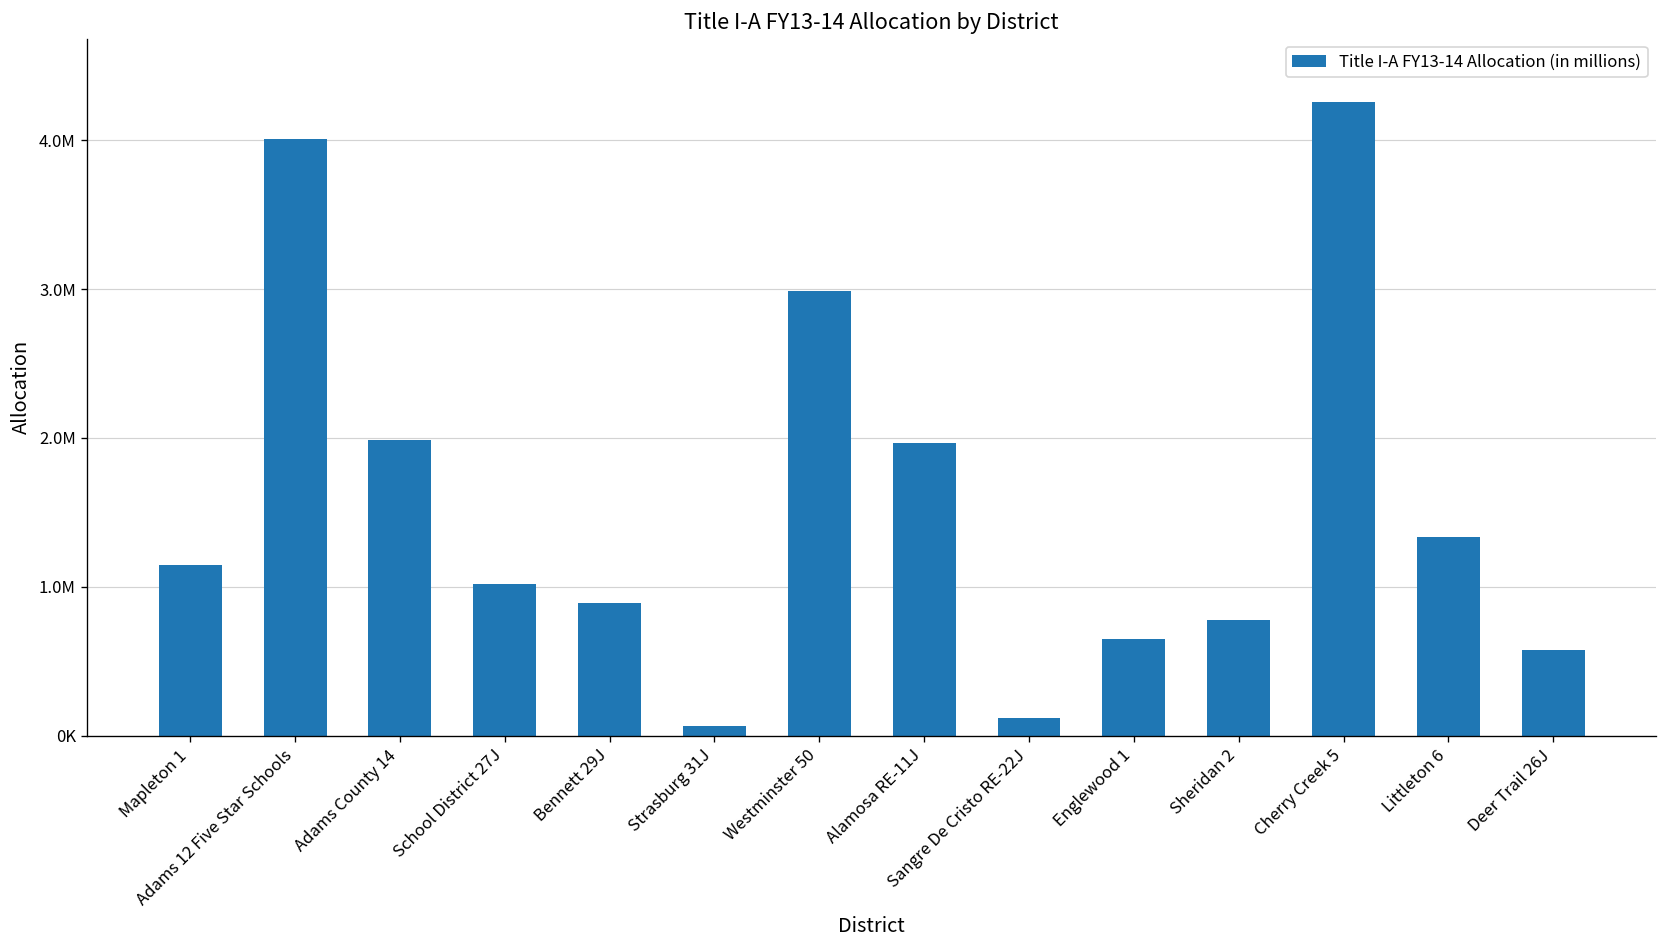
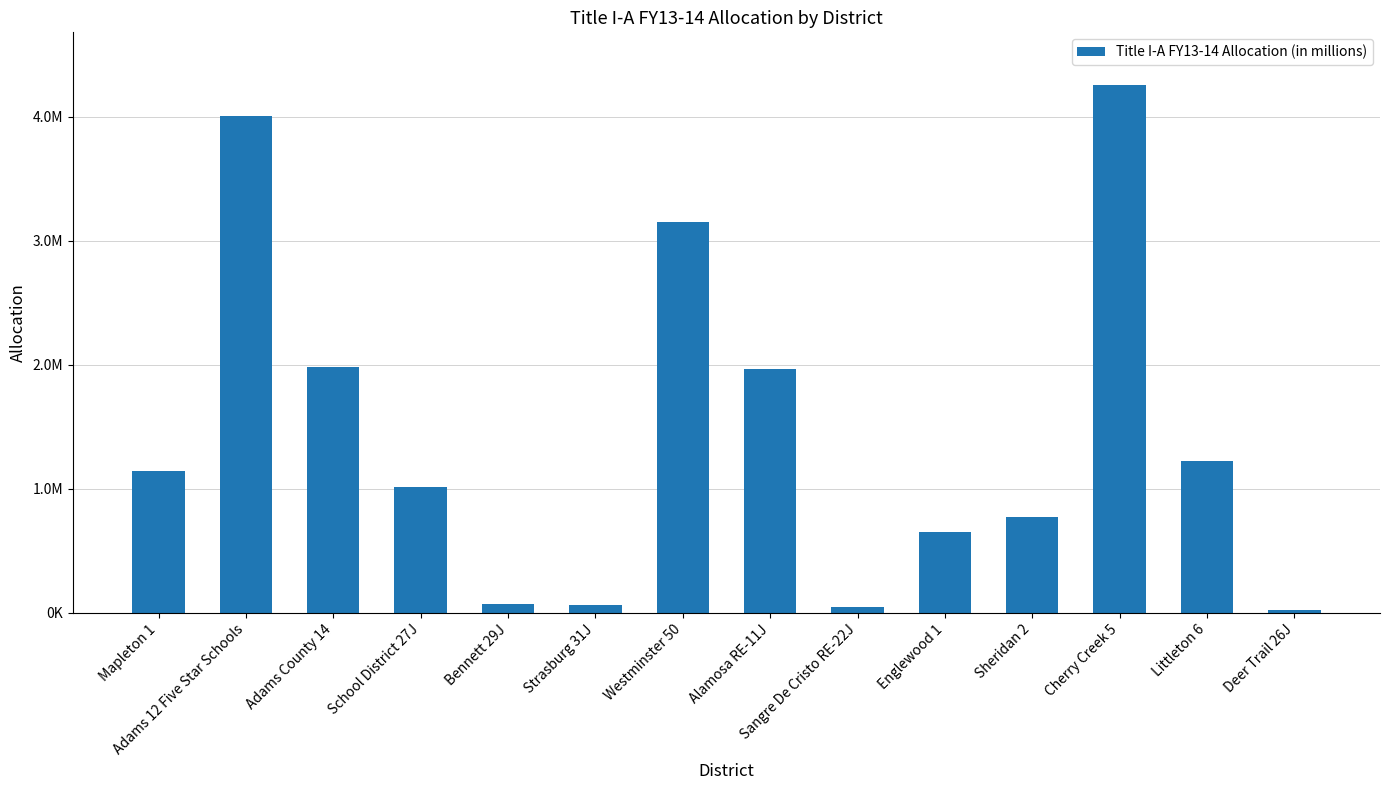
  {
    "Mapleton 1": 1150000,
    "Adams 12 Five Star Schools": 4010000,
    "Adams County 14": 1980000,
    "School District 27J": 1020000,
-   "Bennett 29J": 890000,
+   "Bennett 29J": 70000,
    "Strasburg 31J": 60000,
-   "Westminster 50": 2980000,
+   "Westminster 50": 3150000,
    "Alamosa RE-11J": 1970000,
-   "Sangre De Cristo RE-22J": 120000,
+   "Sangre De Cristo RE-22J": 50000,
    "Englewood 1": 650000,
    "Sheridan 2": 770000,
    "Cherry Creek 5": 4260000,
-   "Littleton 6": 1330000,
-   "Deer Trail 26J": 570000
+   "Littleton 6": 1220000,
+   "Deer Trail 26J": 20000
  }
